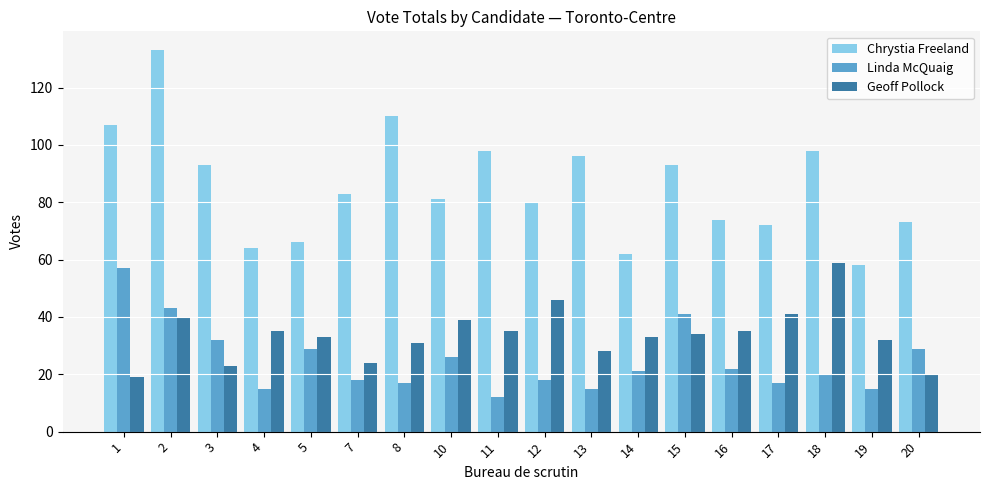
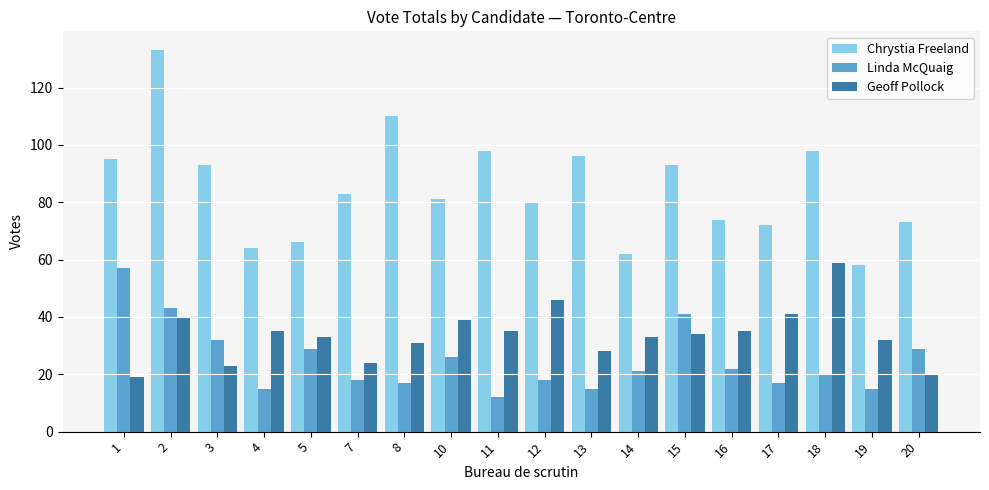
  {
    "Chrystia Freeland": {
-     "1": 107,
+     "1": 95,
      "2": 133,
      "3": 93,
      "4": 64,
      "5": 66,
      "7": 83,
      "8": 110,
      "10": 81,
      "11": 98,
      "12": 80,
      "13": 96,
      "14": 62,
      "15": 93,
      "16": 74,
      "17": 72,
      "18": 98,
      "19": 58,
      "20": 73
    },
    "Linda McQuaig": {
      "1": 57,
      "2": 43,
      "3": 32,
      "4": 15,
      "5": 29,
      "7": 18,
      "8": 17,
      "10": 26,
      "11": 12,
      "12": 18,
      "13": 15,
      "14": 21,
      "15": 41,
      "16": 22,
      "17": 17,
      "18": 20,
      "19": 15,
      "20": 29
    },
    "Geoff Pollock": {
      "1": 19,
      "2": 40,
      "3": 23,
      "4": 35,
      "5": 33,
      "7": 24,
      "8": 31,
      "10": 39,
      "11": 35,
      "12": 46,
      "13": 28,
      "14": 33,
      "15": 34,
      "16": 35,
      "17": 41,
      "18": 59,
      "19": 32,
      "20": 20
    }
  }
